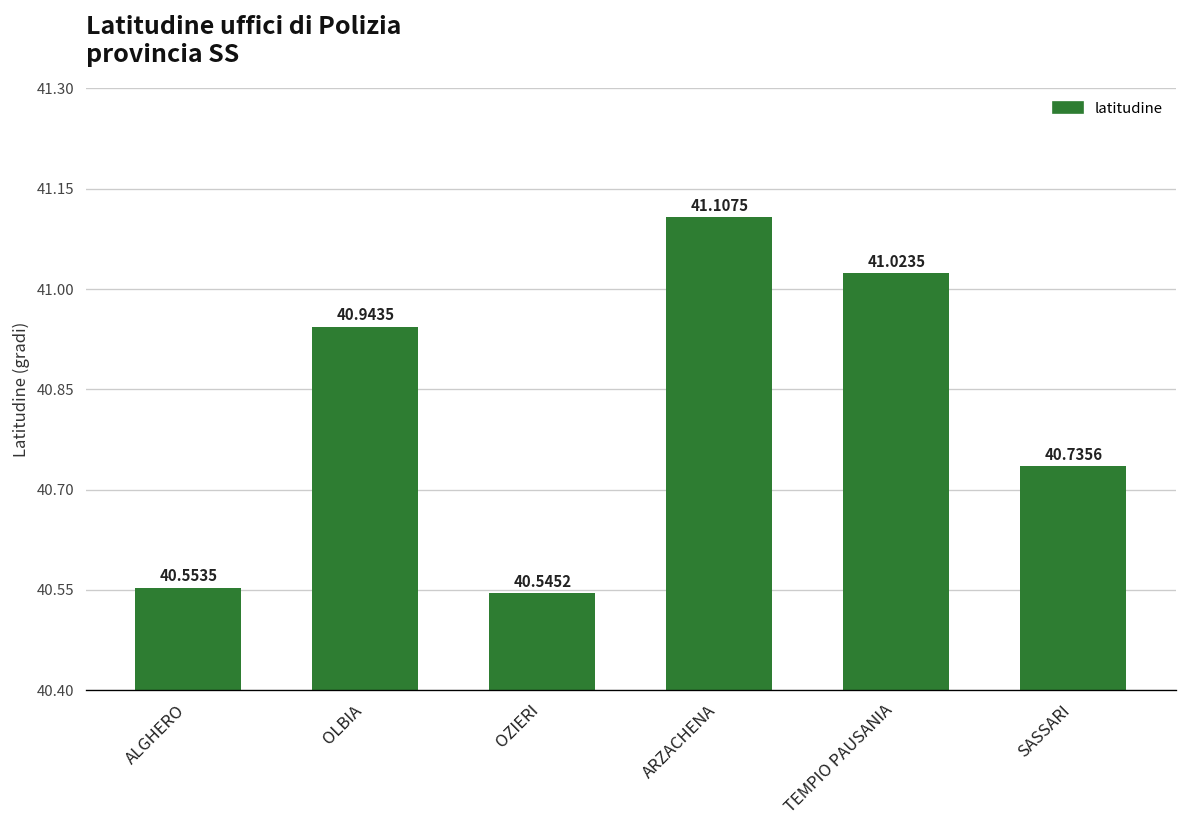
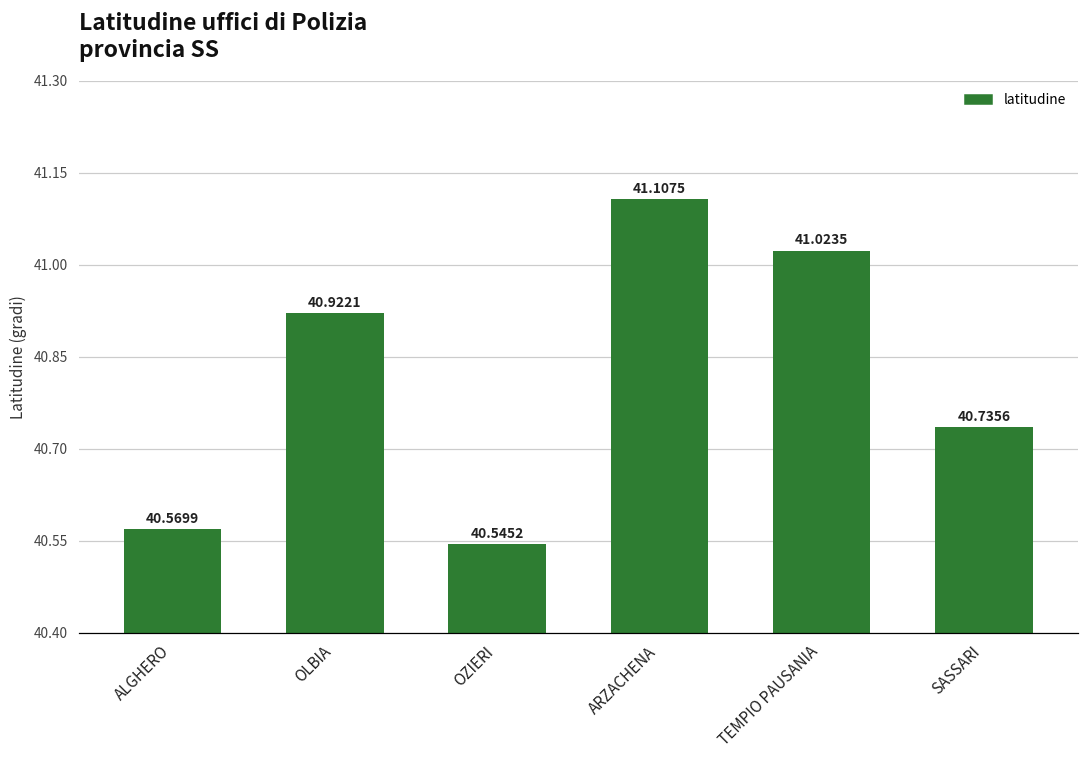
  {
-   "ALGHERO": 40.5535,
-   "OLBIA": 40.9435,
+   "ALGHERO": 40.5699,
+   "OLBIA": 40.9221,
    "OZIERI": 40.5452,
    "ARZACHENA": 41.1075,
    "TEMPIO PAUSANIA": 41.0235,
    "SASSARI": 40.7356
  }
